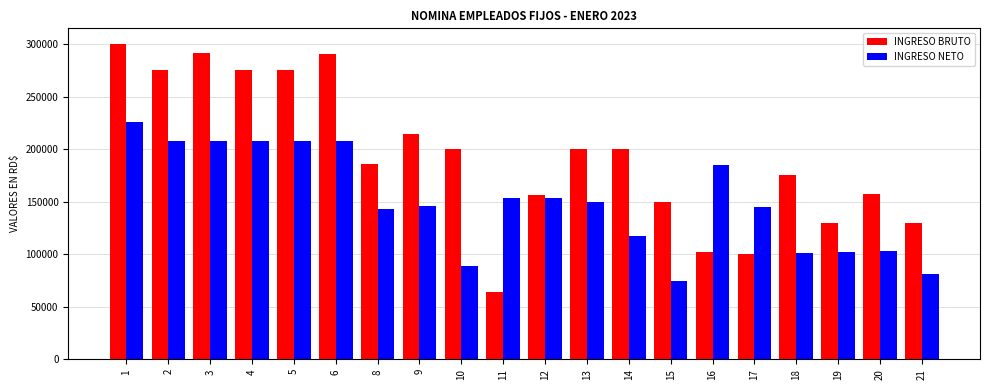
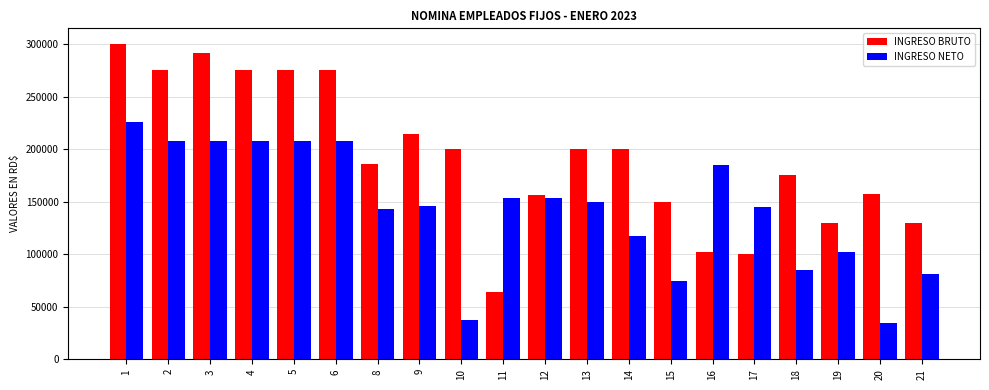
  {
    "INGRESO BRUTO": {
      "1": 300000,
      "2": 275000,
      "3": 291000,
      "4": 275000,
      "5": 275000,
-     "6": 290000,
+     "6": 275000,
      "8": 186000,
      "9": 214000,
      "10": 200000,
      "11": 64000,
      "12": 156000,
      "13": 200000,
      "14": 200000,
      "15": 150000,
      "16": 102000,
      "17": 100000,
      "18": 175000,
      "19": 130000,
      "20": 158000,
      "21": 130000
    },
    "INGRESO NETO": {
      "1": 226000,
      "2": 208000,
      "3": 208000,
      "4": 208000,
      "5": 208000,
      "6": 208000,
      "8": 143000,
      "9": 146000,
-     "10": 88000,
+     "10": 37000,
      "11": 153000,
      "12": 153000,
      "13": 149000,
      "14": 117000,
      "15": 75000,
      "16": 185000,
      "17": 145000,
-     "18": 101000,
+     "18": 85000,
      "19": 102000,
-     "20": 103000,
+     "20": 35000,
      "21": 81000
    }
  }
